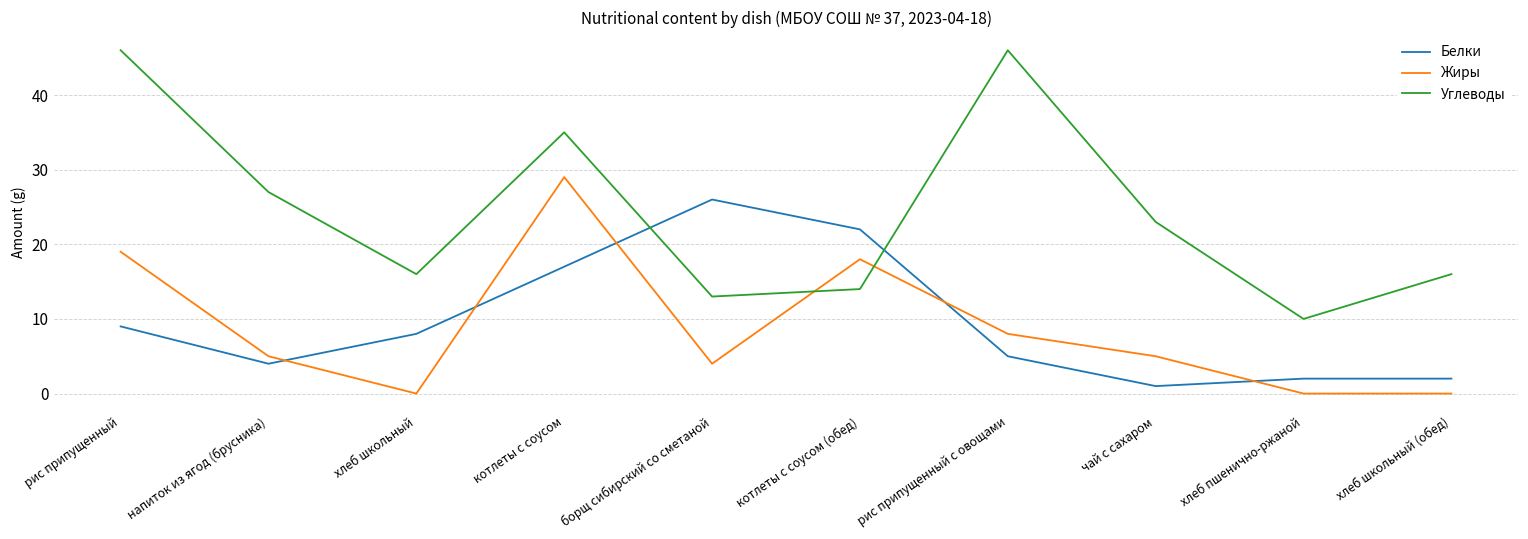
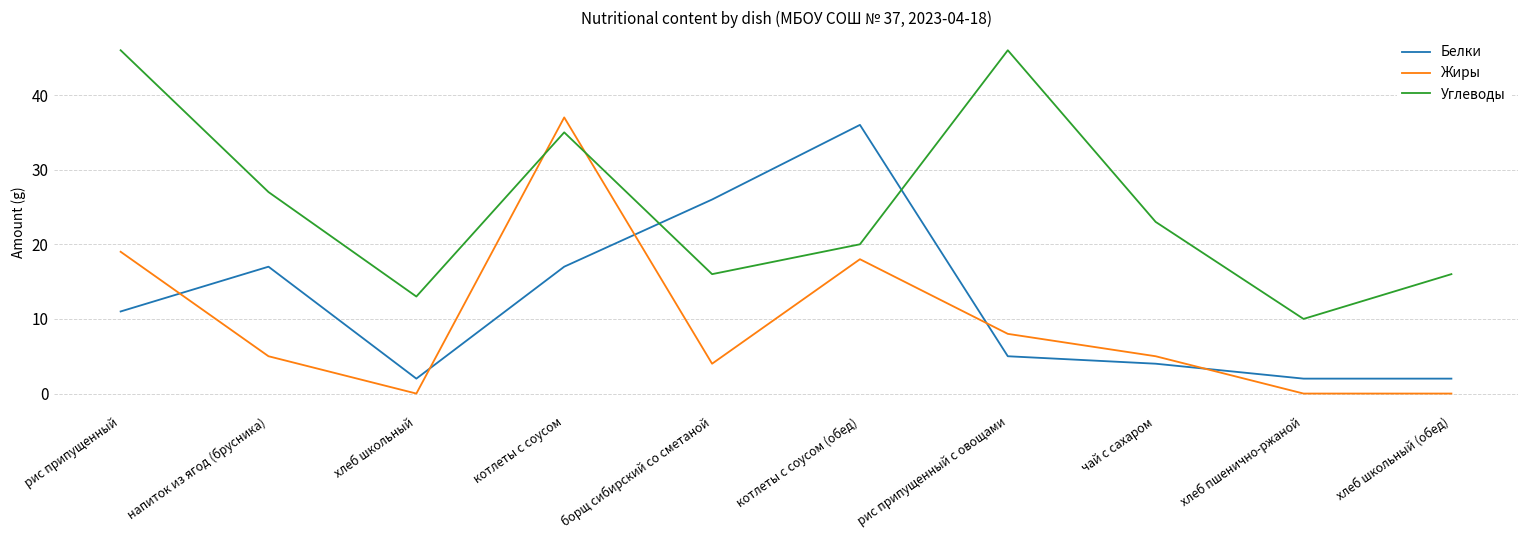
  {
    "Белки": {
-     "рис припущенный": 9,
-     "напиток из ягод (брусника)": 4,
-     "хлеб школьный": 8,
+     "рис припущенный": 11,
+     "напиток из ягод (брусника)": 17,
+     "хлеб школьный": 2,
      "котлеты с соусом": 17,
      "борщ сибирский со сметаной": 26,
-     "котлеты с соусом (обед)": 22,
+     "котлеты с соусом (обед)": 36,
      "рис припущенный с овощами": 5,
-     "чай с сахаром": 1,
+     "чай с сахаром": 4,
      "хлеб пшенично-ржаной": 2,
      "хлеб школьный (обед)": 2
    },
    "Жиры": {
      "рис припущенный": 19,
      "напиток из ягод (брусника)": 5,
      "хлеб школьный": 0,
-     "котлеты с соусом": 29,
+     "котлеты с соусом": 37,
      "борщ сибирский со сметаной": 4,
      "котлеты с соусом (обед)": 18,
      "рис припущенный с овощами": 8,
      "чай с сахаром": 5,
      "хлеб пшенично-ржаной": 0,
      "хлеб школьный (обед)": 0
    },
    "Углеводы": {
      "рис припущенный": 46,
      "напиток из ягод (брусника)": 27,
-     "хлеб школьный": 16,
+     "хлеб школьный": 13,
      "котлеты с соусом": 35,
-     "борщ сибирский со сметаной": 13,
-     "котлеты с соусом (обед)": 14,
+     "борщ сибирский со сметаной": 16,
+     "котлеты с соусом (обед)": 20,
      "рис припущенный с овощами": 46,
      "чай с сахаром": 23,
      "хлеб пшенично-ржаной": 10,
      "хлеб школьный (обед)": 16
    }
  }
